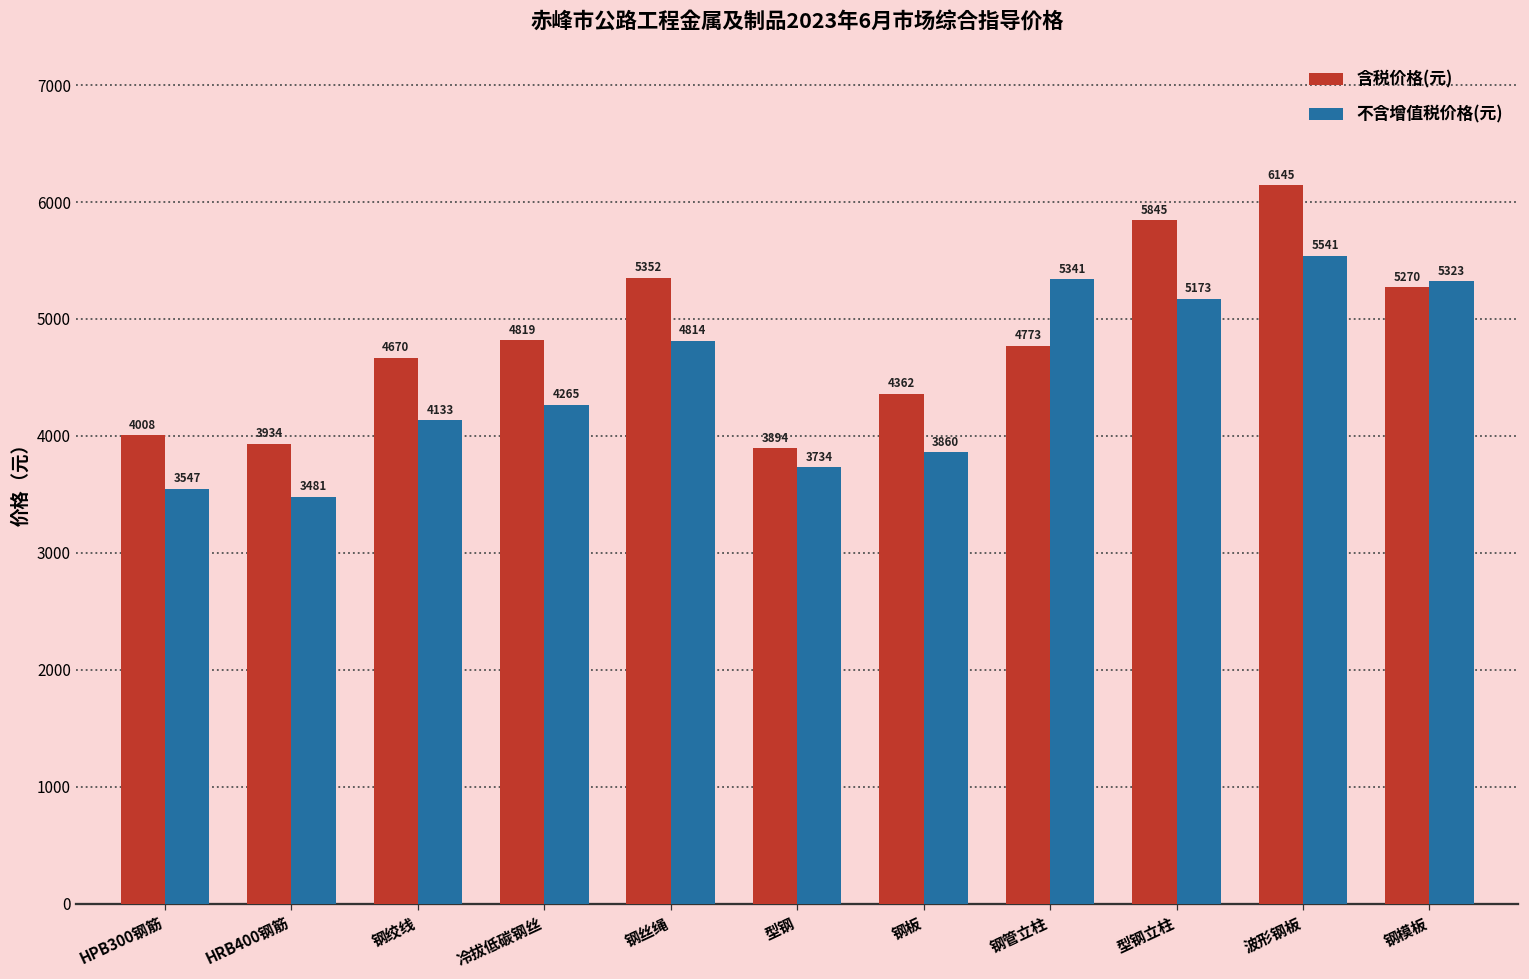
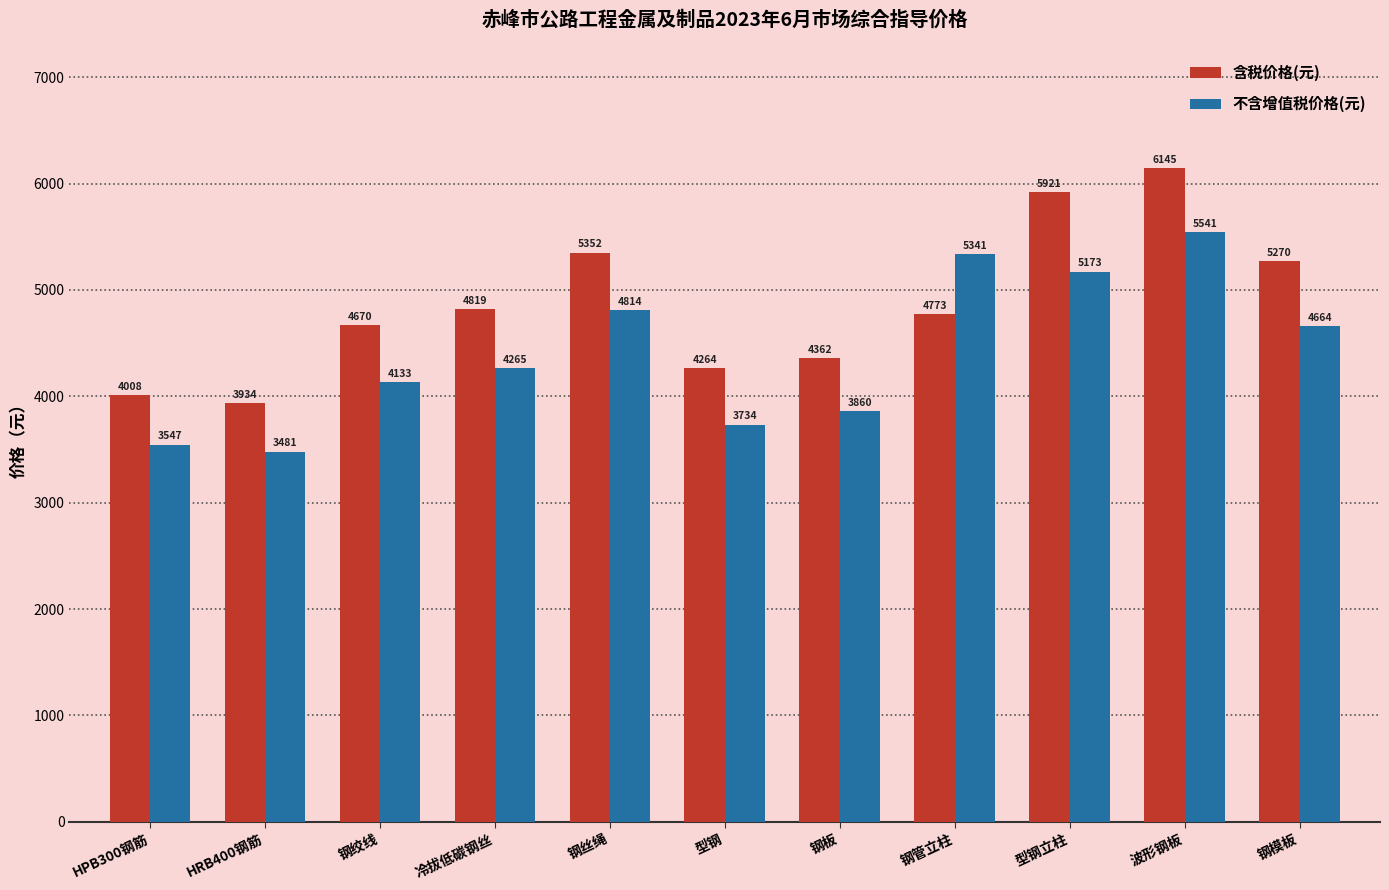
  {
    "含税价格(元)": {
      "HPB300钢筋": 4008,
      "HRB400钢筋": 3934,
      "钢绞线": 4670,
      "冷拔低碳钢丝": 4819,
      "钢丝绳": 5352,
-     "型钢": 3894,
+     "型钢": 4264,
      "钢板": 4362,
      "钢管立柱": 4773,
-     "型钢立柱": 5845,
+     "型钢立柱": 5921,
      "波形钢板": 6145,
      "钢模板": 5270
    },
    "不含增值税价格(元)": {
      "HPB300钢筋": 3547,
      "HRB400钢筋": 3481,
      "钢绞线": 4133,
      "冷拔低碳钢丝": 4265,
      "钢丝绳": 4814,
      "型钢": 3734,
      "钢板": 3860,
      "钢管立柱": 5341,
      "型钢立柱": 5173,
      "波形钢板": 5541,
-     "钢模板": 5323
+     "钢模板": 4664
    }
  }
